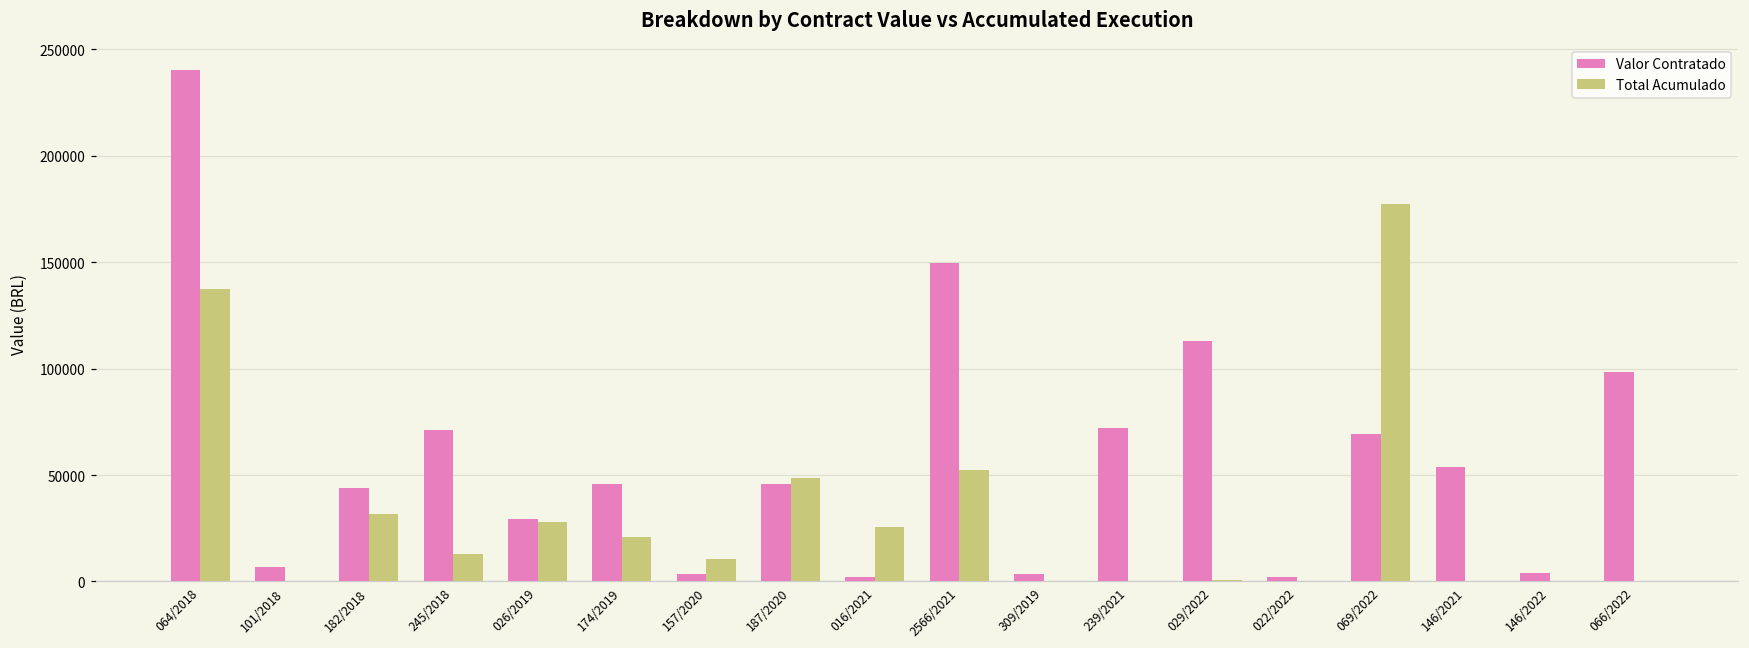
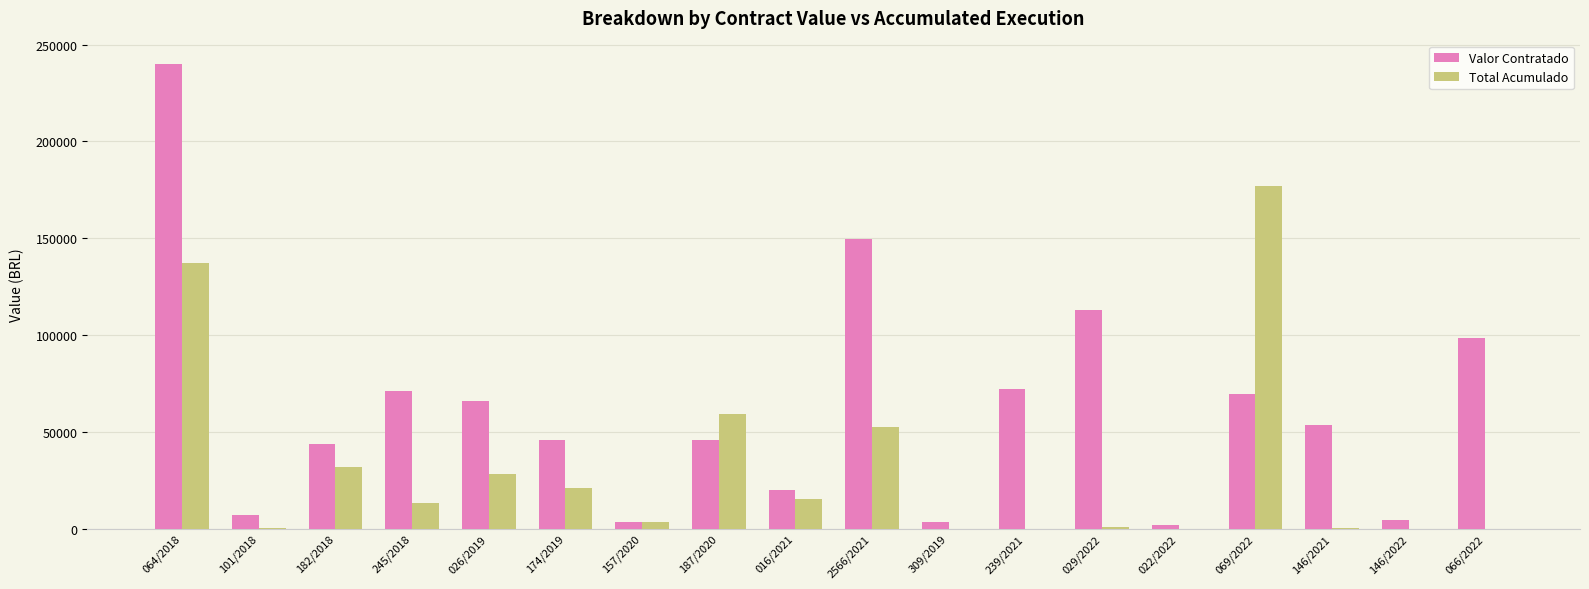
  {
    "Valor Contratado": {
      "064/2018": 240000,
      "101/2018": 7000,
      "182/2018": 44000,
      "245/2018": 71000,
-     "026/2019": 29000,
+     "026/2019": 66000,
      "174/2019": 46000,
      "157/2020": 3000,
      "187/2020": 46000,
-     "016/2021": 2000,
+     "016/2021": 20000,
      "2566/2021": 149000,
      "309/2019": 3000,
      "239/2021": 72000,
      "029/2022": 113000,
      "022/2022": 2000,
      "069/2022": 69000,
      "146/2021": 54000,
      "146/2022": 4000,
      "066/2022": 98000
    },
    "Total Acumulado": {
      "064/2018": 137000,
      "182/2018": 32000,
      "245/2018": 13000,
      "026/2019": 28000,
      "174/2019": 21000,
-     "157/2020": 11000,
-     "187/2020": 49000,
-     "016/2021": 26000,
+     "157/2020": 3000,
+     "187/2020": 59000,
+     "016/2021": 15000,
      "2566/2021": 52000,
      "309/2019": 0,
      "239/2021": 0,
      "022/2022": 0,
      "069/2022": 177000,
      "146/2022": 0,
      "066/2022": 0
    }
  }
